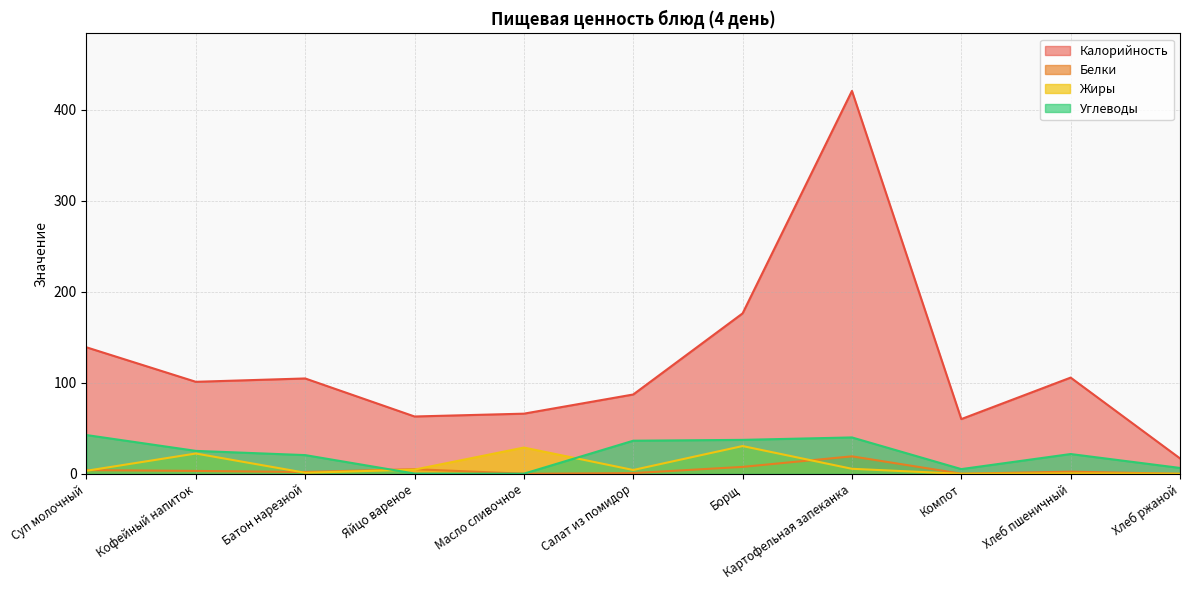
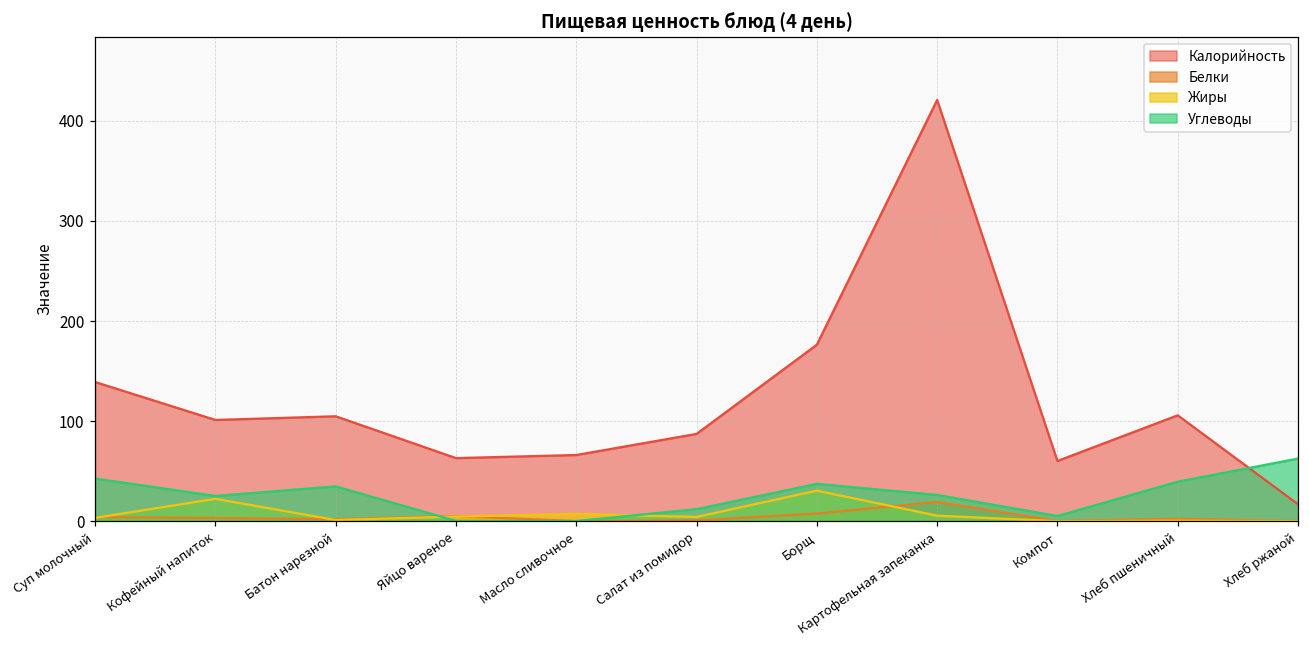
  {
    "Жиры": {
      "Кофейный напиток": 20,
-     "Масло сливочное": 30,
+     "Масло сливочное": 10,
      "Салат из помидор": 0,
      "Борщ": 30,
      "Картофельная запеканка": 10
    },
    "Углеводы": {
      "Суп молочный": 40,
      "Кофейный напиток": 30,
-     "Батон нарезной": 20,
+     "Батон нарезной": 30,
      "Яйцо вареное": 0,
-     "Салат из помидор": 40,
+     "Салат из помидор": 10,
      "Борщ": 40,
-     "Картофельная запеканка": 40,
+     "Картофельная запеканка": 30,
      "Компот": 10,
-     "Хлеб пшеничный": 20,
-     "Хлеб ржаной": 10
+     "Хлеб пшеничный": 40,
+     "Хлеб ржаной": 60
    }
  }
